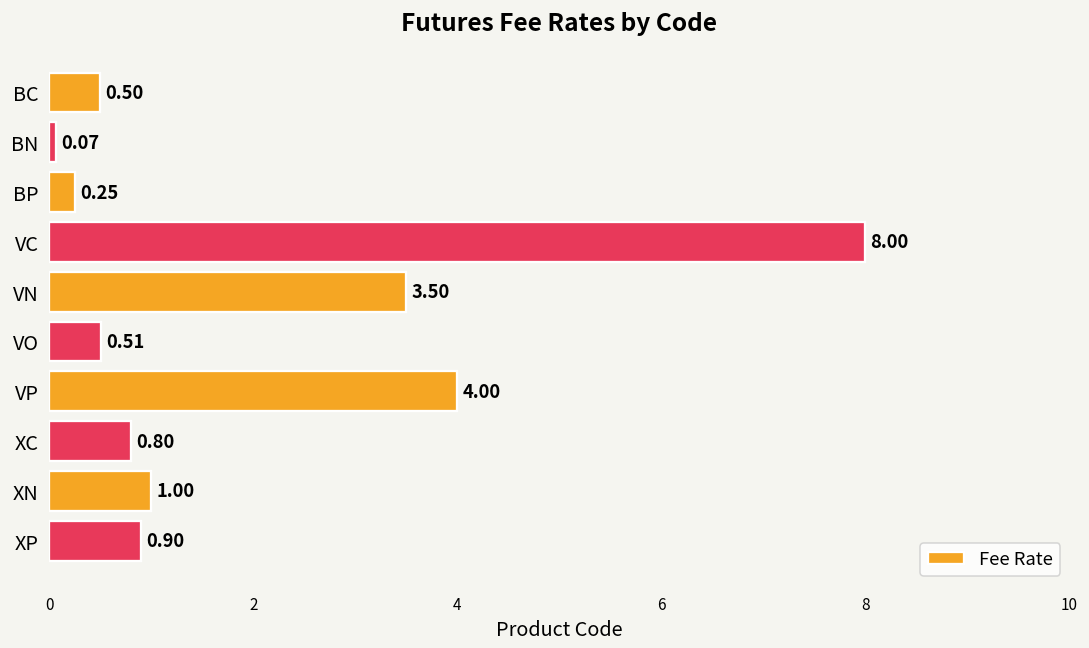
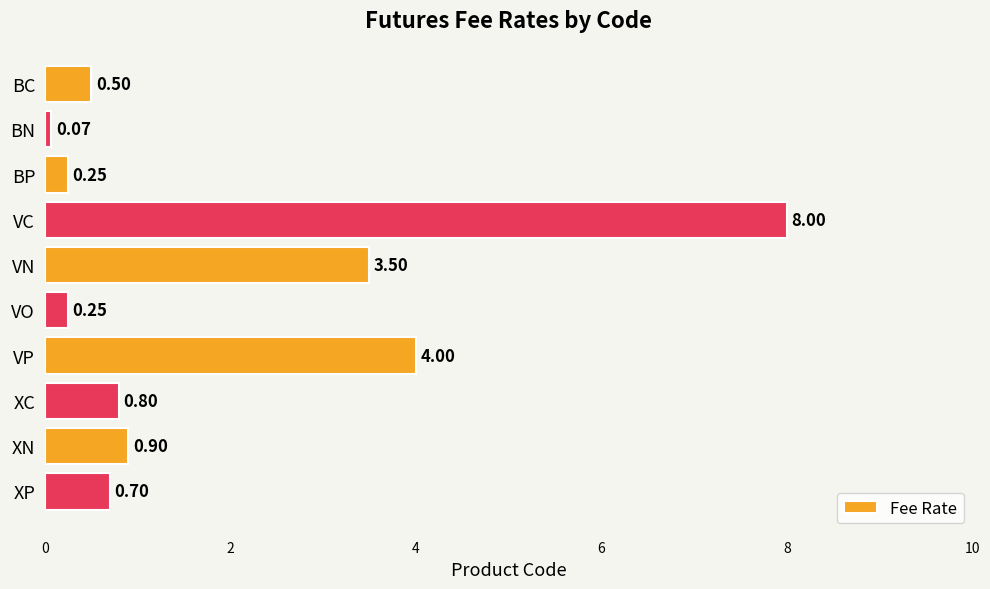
  {
    "BC": 0.50,
    "BN": 0.07,
    "BP": 0.25,
    "VC": 8.00,
    "VN": 3.50,
-   "VO": 0.51,
+   "VO": 0.25,
    "VP": 4.00,
    "XC": 0.80,
-   "XN": 1.00,
-   "XP": 0.90
+   "XN": 0.90,
+   "XP": 0.70
  }
